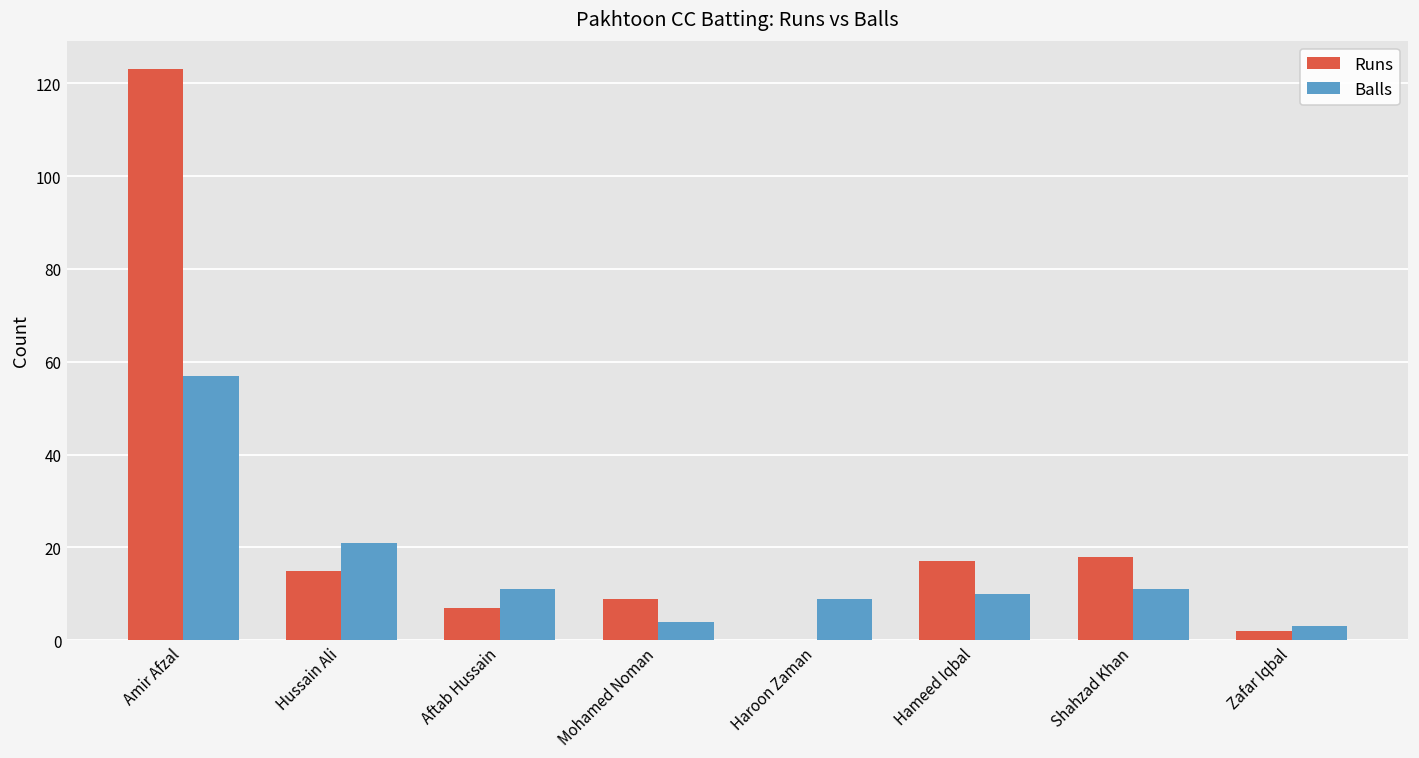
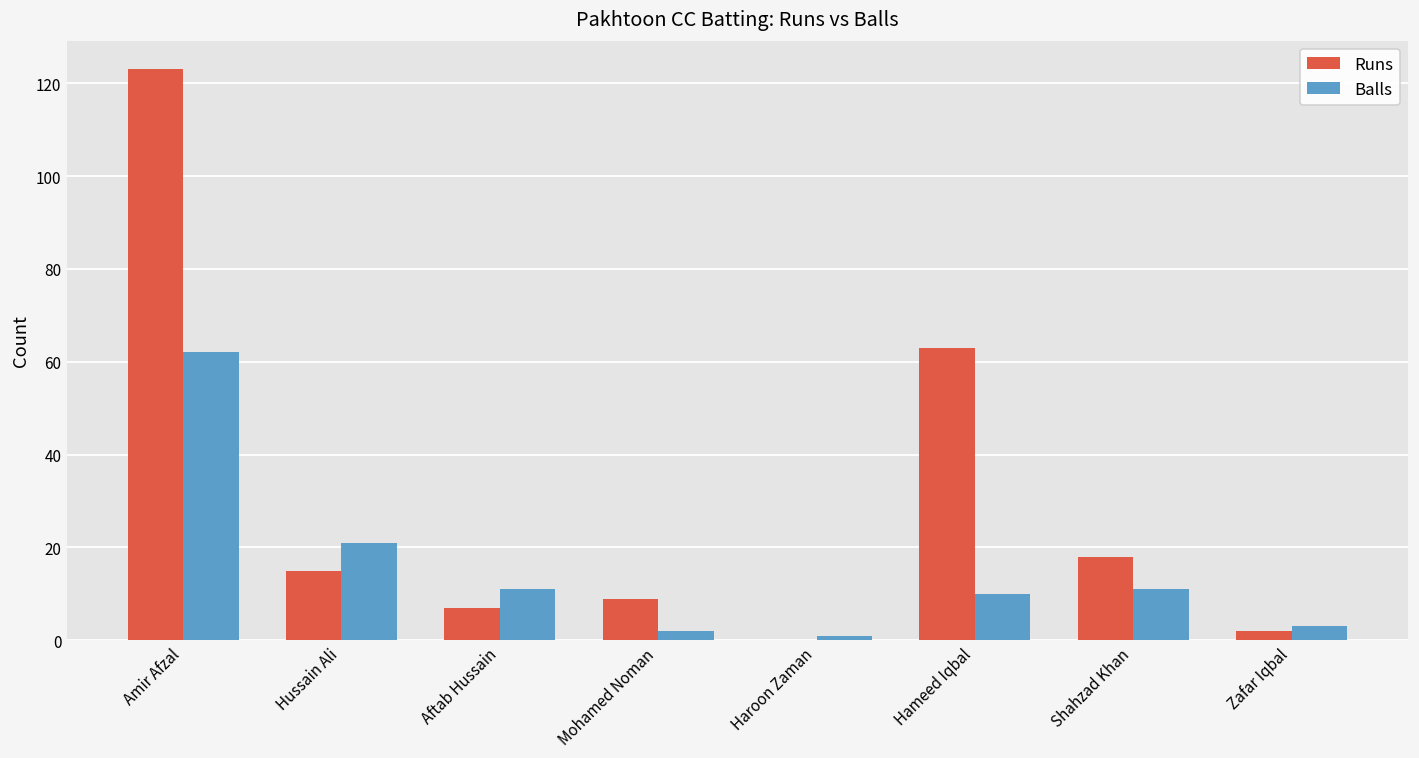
  {
    "Runs": {
      "Amir Afzal": 123,
      "Hussain Ali": 15,
      "Aftab Hussain": 7,
      "Mohamed Noman": 9,
      "Haroon Zaman": 0,
-     "Hameed Iqbal": 17,
+     "Hameed Iqbal": 63,
      "Shahzad Khan": 18,
      "Zafar Iqbal": 2
    },
    "Balls": {
-     "Amir Afzal": 57,
+     "Amir Afzal": 62,
      "Hussain Ali": 21,
      "Aftab Hussain": 11,
-     "Mohamed Noman": 4,
-     "Haroon Zaman": 9,
+     "Mohamed Noman": 2,
+     "Haroon Zaman": 1,
      "Hameed Iqbal": 10,
      "Shahzad Khan": 11,
      "Zafar Iqbal": 3
    }
  }
